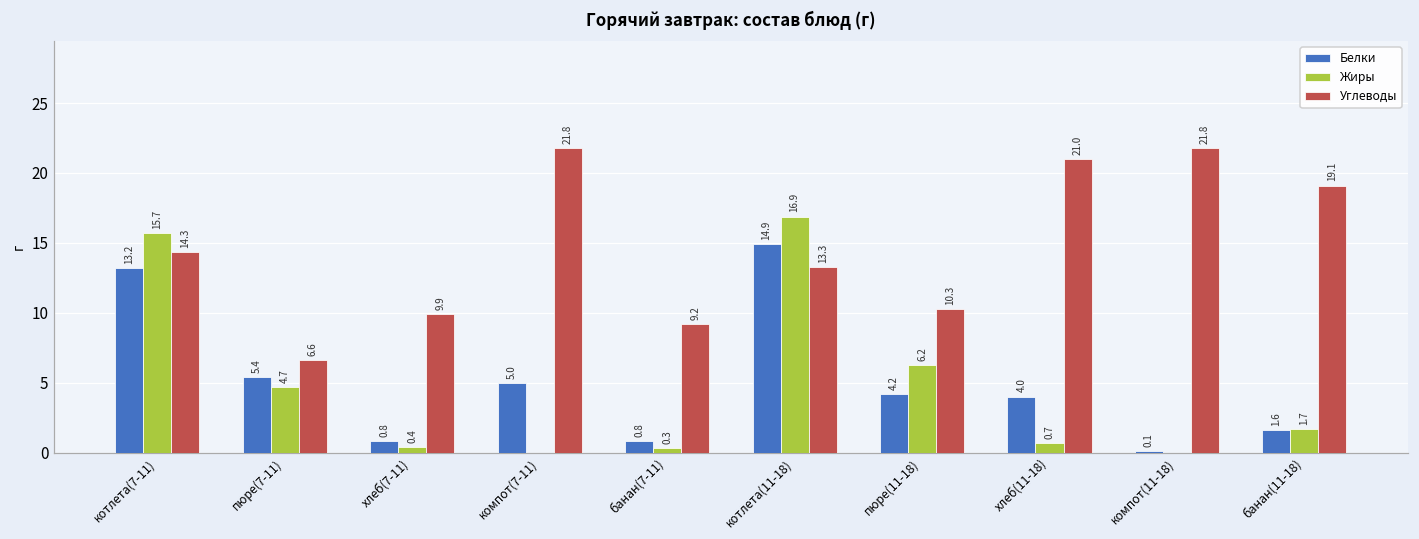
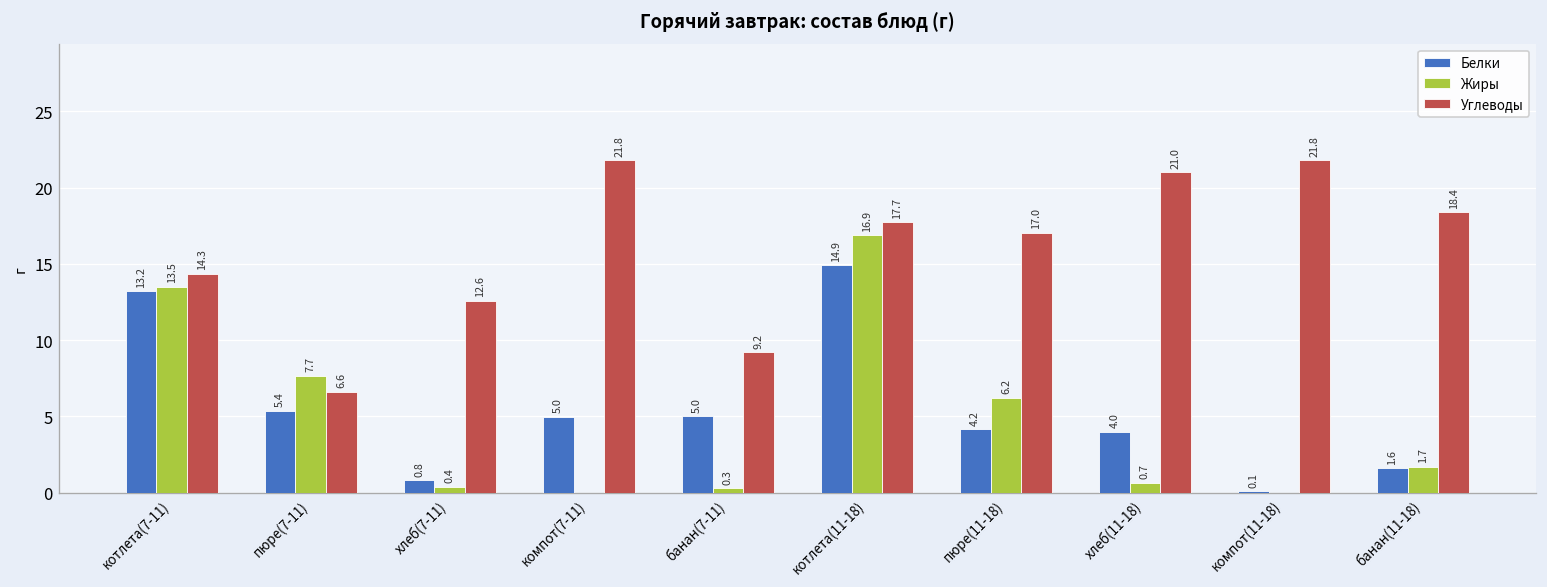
  {
    "Белки": {
      "котлета(7-11)": 13.2,
      "пюре(7-11)": 5.4,
      "хлеб(7-11)": 0.8,
      "компот(7-11)": 5.0,
-     "банан(7-11)": 0.8,
+     "банан(7-11)": 5.0,
      "котлета(11-18)": 14.9,
      "пюре(11-18)": 4.2,
      "хлеб(11-18)": 4.0,
      "компот(11-18)": 0.1,
      "банан(11-18)": 1.6
    },
    "Жиры": {
-     "котлета(7-11)": 15.7,
-     "пюре(7-11)": 4.7,
+     "котлета(7-11)": 13.5,
+     "пюре(7-11)": 7.7,
      "хлеб(7-11)": 0.4,
      "банан(7-11)": 0.3,
      "котлета(11-18)": 16.9,
      "пюре(11-18)": 6.2,
      "хлеб(11-18)": 0.7,
      "банан(11-18)": 1.7
    },
    "Углеводы": {
      "котлета(7-11)": 14.3,
      "пюре(7-11)": 6.6,
-     "хлеб(7-11)": 9.9,
+     "хлеб(7-11)": 12.6,
      "компот(7-11)": 21.8,
      "банан(7-11)": 9.2,
-     "котлета(11-18)": 13.3,
-     "пюре(11-18)": 10.3,
+     "котлета(11-18)": 17.7,
+     "пюре(11-18)": 17.0,
      "хлеб(11-18)": 21.0,
      "компот(11-18)": 21.8,
-     "банан(11-18)": 19.1
+     "банан(11-18)": 18.4
    }
  }
